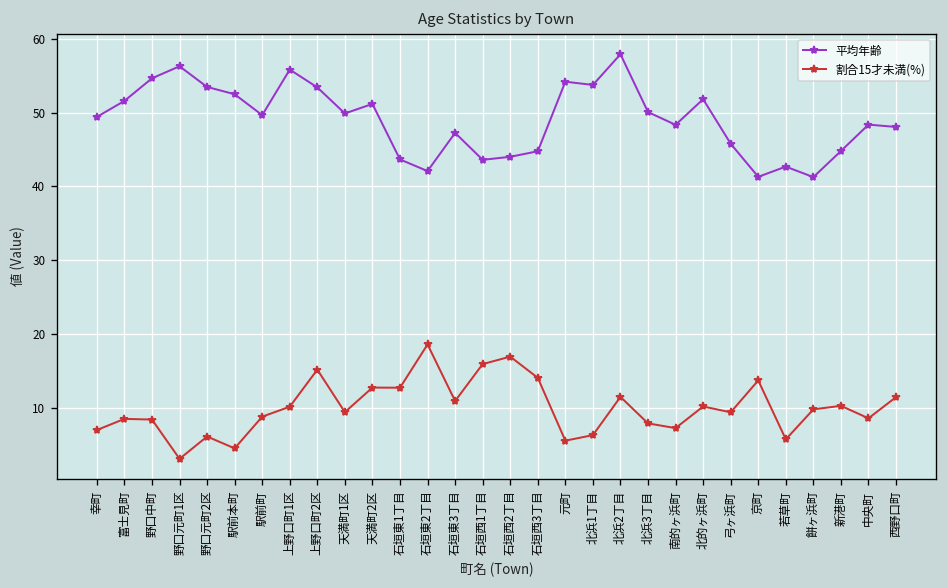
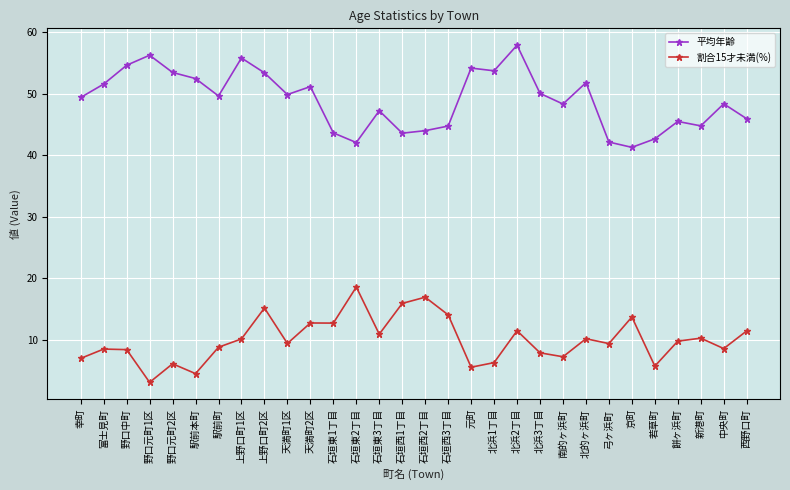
  {
    "平均年齢": {
      "幸町": 49,
      "富士見町": 52,
      "野口中町": 55,
      "野口元町1区": 56,
      "野口元町2区": 53,
      "駅前本町": 52,
      "駅前町": 50,
      "上野口町1区": 56,
      "上野口町2区": 53,
      "天満町1区": 50,
      "天満町2区": 51,
      "石垣東1丁目": 44,
      "石垣東2丁目": 42,
      "石垣東3丁目": 47,
      "石垣西1丁目": 44,
      "石垣西2丁目": 44,
      "石垣西3丁目": 45,
      "元町": 54,
      "北浜1丁目": 54,
      "北浜2丁目": 58,
      "北浜3丁目": 50,
      "南的ヶ浜町": 48,
      "北的ヶ浜町": 52,
-     "弓ヶ浜町": 46,
+     "弓ヶ浜町": 42,
      "京町": 41,
      "若草町": 43,
-     "餅ヶ浜町": 41,
+     "餅ヶ浜町": 46,
      "新港町": 45,
      "中央町": 48,
-     "西野口町": 48
+     "西野口町": 46
    },
    "割合15才未満(%)": {
      "幸町": 7,
      "富士見町": 9,
      "野口中町": 8,
      "野口元町1区": 3,
      "野口元町2区": 6,
      "駅前本町": 5,
      "駅前町": 9,
      "上野口町1区": 10,
      "上野口町2区": 15,
      "天満町1区": 9,
      "天満町2区": 13,
      "石垣東1丁目": 13,
      "石垣東2丁目": 19,
      "石垣東3丁目": 11,
      "石垣西1丁目": 16,
      "石垣西2丁目": 17,
      "石垣西3丁目": 14,
      "元町": 6,
      "北浜1丁目": 6,
      "北浜2丁目": 12,
      "北浜3丁目": 8,
      "南的ヶ浜町": 7,
      "北的ヶ浜町": 10,
      "弓ヶ浜町": 9,
      "京町": 14,
      "若草町": 6,
      "餅ヶ浜町": 10,
      "新港町": 10,
      "中央町": 9,
      "西野口町": 11
    }
  }
